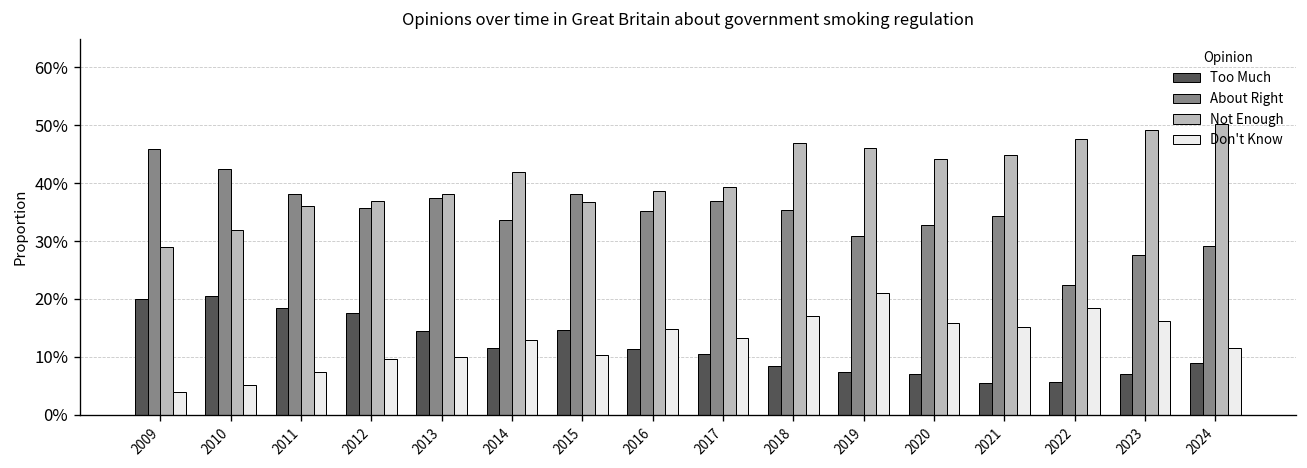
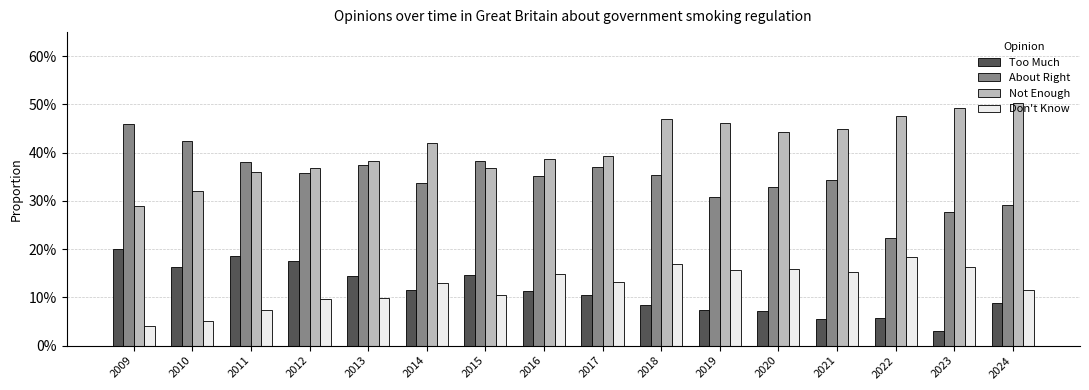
  {
    "Too Much": {
      "2009": "20%",
-     "2010": "21%",
+     "2010": "16%",
      "2011": "19%",
      "2012": "18%",
      "2013": "14%",
      "2014": "12%",
      "2015": "15%",
      "2016": "11%",
      "2017": "11%",
      "2018": "8%",
      "2019": "7%",
      "2020": "7%",
      "2021": "6%",
      "2022": "6%",
-     "2023": "7%",
+     "2023": "3%",
      "2024": "9%"
    },
    "About Right": {
      "2009": "46%",
      "2010": "43%",
      "2011": "38%",
      "2012": "36%",
      "2013": "38%",
      "2014": "34%",
      "2015": "38%",
      "2016": "35%",
      "2017": "37%",
      "2018": "35%",
      "2019": "31%",
      "2020": "33%",
      "2021": "34%",
      "2022": "22%",
      "2023": "28%",
      "2024": "29%"
    },
    "Not Enough": {
      "2009": "29%",
      "2010": "32%",
      "2011": "36%",
      "2012": "37%",
      "2013": "38%",
      "2014": "42%",
      "2015": "37%",
      "2016": "39%",
      "2017": "39%",
      "2018": "47%",
      "2019": "46%",
      "2020": "44%",
      "2021": "45%",
      "2022": "48%",
      "2023": "49%",
      "2024": "50%"
    },
    "Don't Know": {
      "2009": "4%",
      "2010": "5%",
      "2011": "7%",
      "2012": "10%",
      "2013": "10%",
      "2014": "13%",
      "2015": "10%",
      "2016": "15%",
      "2017": "13%",
      "2018": "17%",
-     "2019": "21%",
+     "2019": "16%",
      "2020": "16%",
      "2021": "15%",
      "2022": "18%",
      "2023": "16%",
      "2024": "12%"
    }
  }
